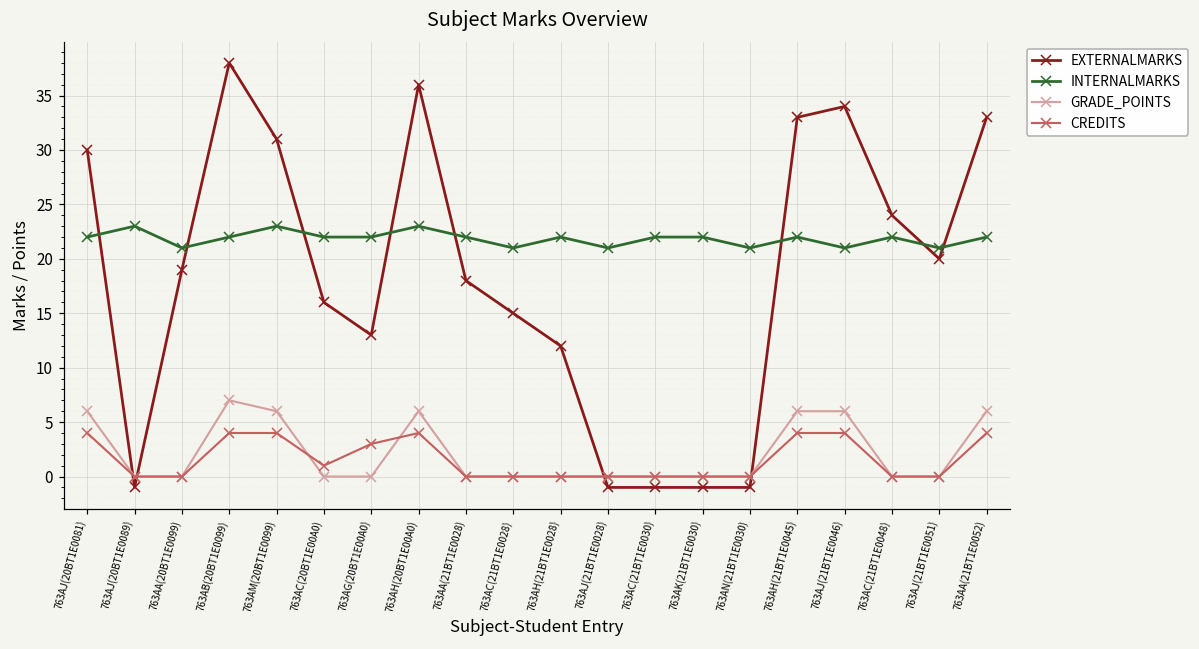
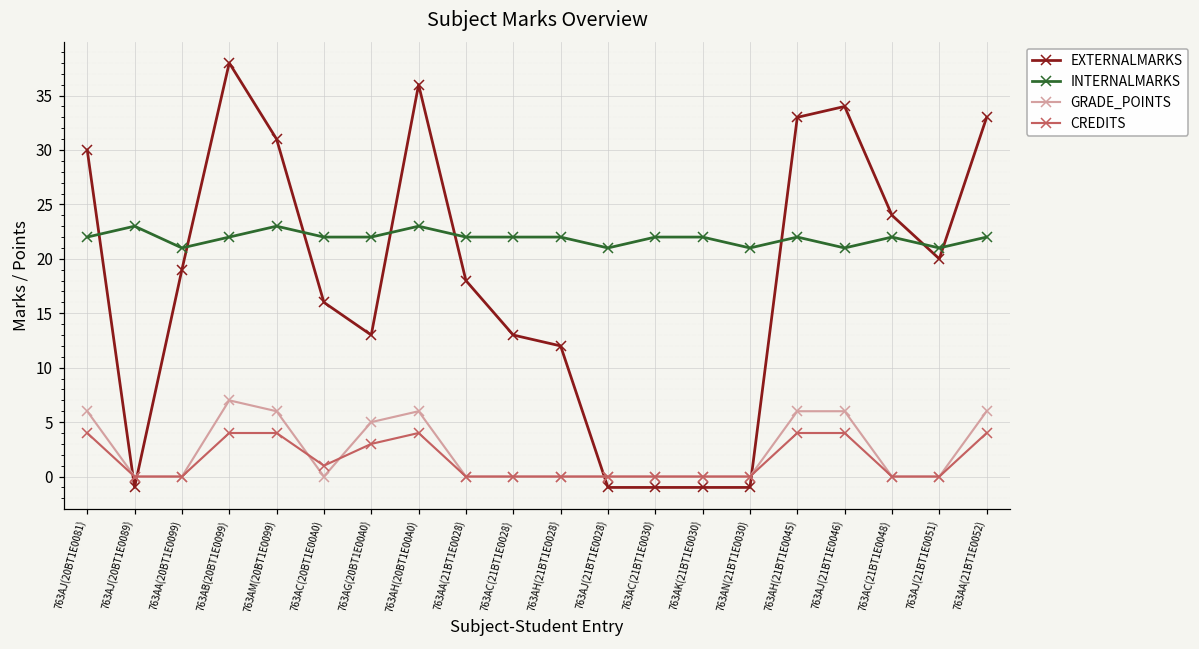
  {
    "EXTERNALMARKS": {
      "763AJ(20BT1E0081)": 30,
      "763AJ(20BT1E0089)": -1,
      "763AA(20BT1E0099)": 19,
      "763AB(20BT1E0099)": 38,
      "763AM(20BT1E0099)": 31,
      "763AC(20BT1E00A0)": 16,
      "763AG(20BT1E00A0)": 13,
      "763AH(20BT1E00A0)": 36,
      "763AA(21BT1E0028)": 18,
-     "763AC(21BT1E0028)": 15,
+     "763AC(21BT1E0028)": 13,
      "763AH(21BT1E0028)": 12,
      "763AJ(21BT1E0028)": -1,
      "763AC(21BT1E0030)": -1,
      "763AK(21BT1E0030)": -1,
      "763AN(21BT1E0030)": -1,
      "763AH(21BT1E0045)": 33,
      "763AJ(21BT1E0046)": 34,
      "763AC(21BT1E0048)": 24,
      "763AJ(21BT1E0051)": 20,
      "763AA(21BT1E0052)": 33
    },
    "INTERNALMARKS": {
      "763AJ(20BT1E0081)": 22,
      "763AJ(20BT1E0089)": 23,
      "763AA(20BT1E0099)": 21,
      "763AB(20BT1E0099)": 22,
      "763AM(20BT1E0099)": 23,
      "763AC(20BT1E00A0)": 22,
      "763AG(20BT1E00A0)": 22,
      "763AH(20BT1E00A0)": 23,
      "763AA(21BT1E0028)": 22,
-     "763AC(21BT1E0028)": 21,
+     "763AC(21BT1E0028)": 22,
      "763AH(21BT1E0028)": 22,
      "763AJ(21BT1E0028)": 21,
      "763AC(21BT1E0030)": 22,
      "763AK(21BT1E0030)": 22,
      "763AN(21BT1E0030)": 21,
      "763AH(21BT1E0045)": 22,
      "763AJ(21BT1E0046)": 21,
      "763AC(21BT1E0048)": 22,
      "763AJ(21BT1E0051)": 21,
      "763AA(21BT1E0052)": 22
    },
    "GRADE_POINTS": {
      "763AJ(20BT1E0081)": 6,
      "763AB(20BT1E0099)": 7,
      "763AM(20BT1E0099)": 6,
      "763AC(20BT1E00A0)": 0,
-     "763AG(20BT1E00A0)": 0,
+     "763AG(20BT1E00A0)": 5,
      "763AH(20BT1E00A0)": 6,
      "763AH(21BT1E0045)": 6,
      "763AJ(21BT1E0046)": 6,
      "763AA(21BT1E0052)": 6
    },
    "CREDITS": {
      "763AJ(20BT1E0081)": 4,
      "763AB(20BT1E0099)": 4,
      "763AM(20BT1E0099)": 4,
      "763AC(20BT1E00A0)": 1,
      "763AG(20BT1E00A0)": 3,
      "763AH(20BT1E00A0)": 4,
      "763AH(21BT1E0045)": 4,
      "763AJ(21BT1E0046)": 4,
      "763AA(21BT1E0052)": 4
    }
  }
